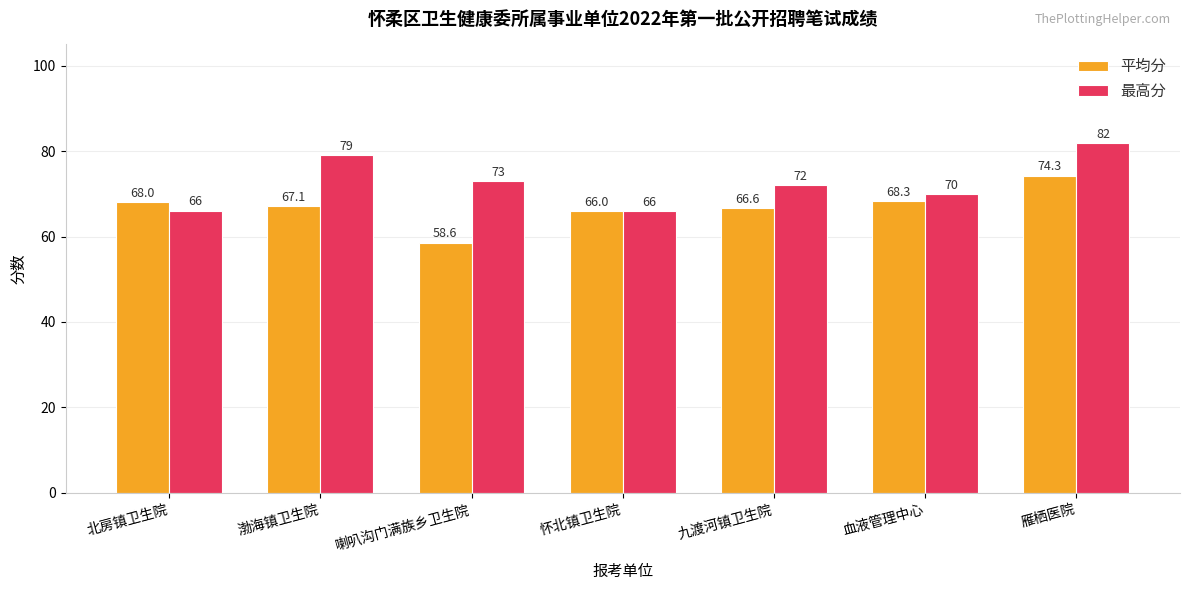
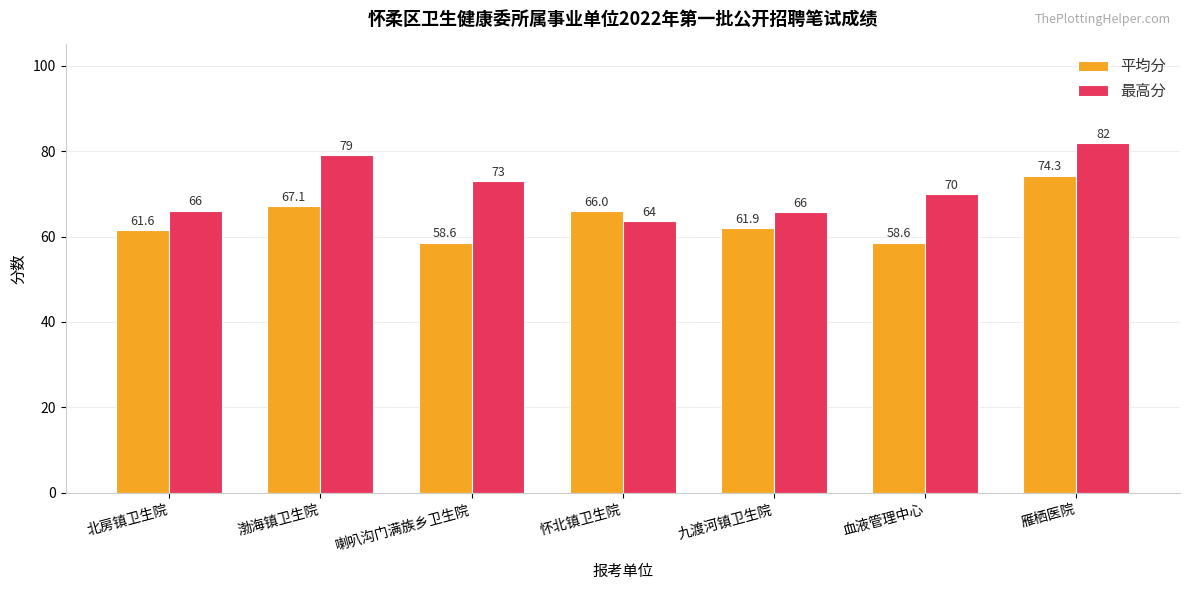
  {
    "平均分": {
-     "北房镇卫生院": 68.0,
+     "北房镇卫生院": 61.6,
      "渤海镇卫生院": 67.1,
      "喇叭沟门满族乡卫生院": 58.6,
      "怀北镇卫生院": 66.0,
-     "九渡河镇卫生院": 66.6,
-     "血液管理中心": 68.3,
+     "九渡河镇卫生院": 61.9,
+     "血液管理中心": 58.6,
      "雁栖医院": 74.3
    },
    "最高分": {
      "北房镇卫生院": 66,
      "渤海镇卫生院": 79,
      "喇叭沟门满族乡卫生院": 73,
-     "怀北镇卫生院": 66,
-     "九渡河镇卫生院": 72,
+     "怀北镇卫生院": 64,
+     "九渡河镇卫生院": 66,
      "血液管理中心": 70,
      "雁栖医院": 82
    }
  }
